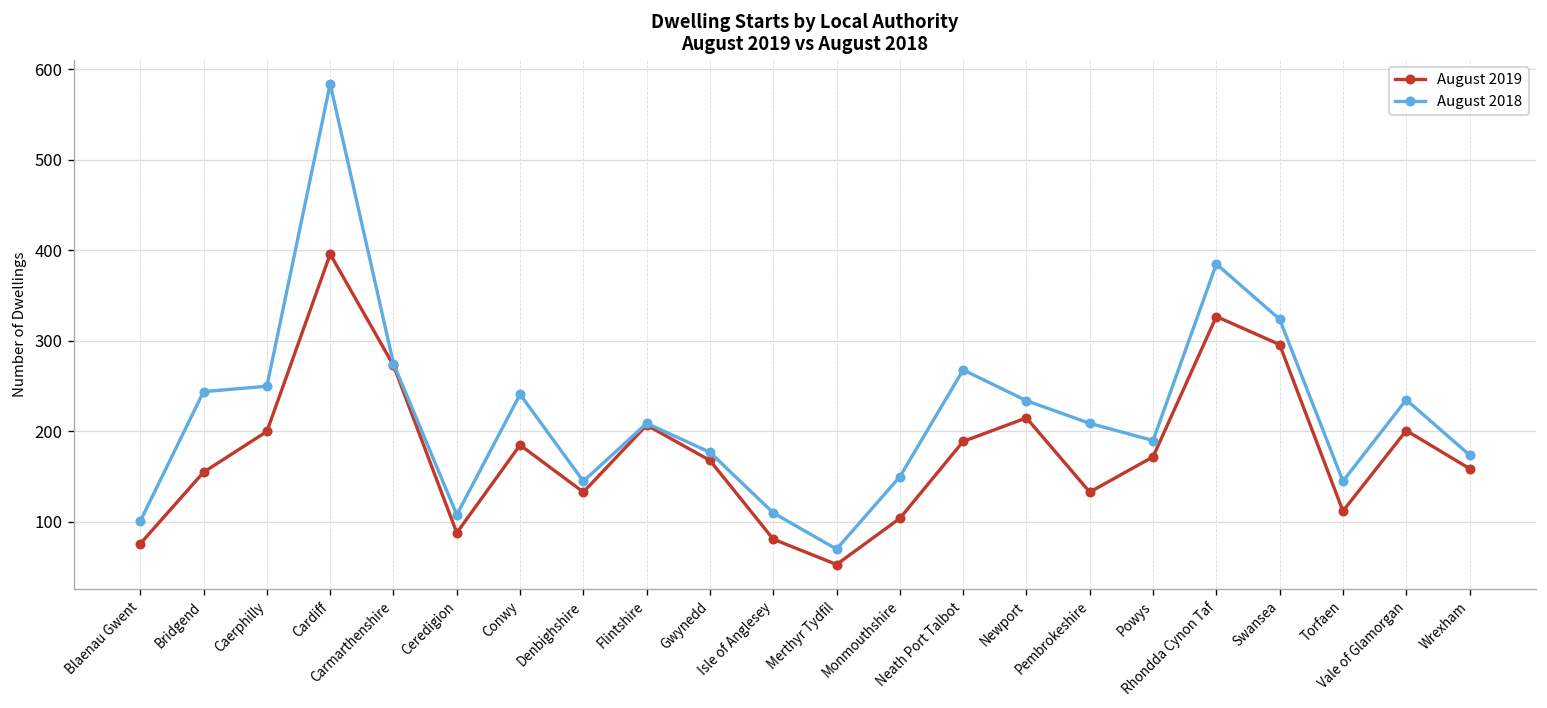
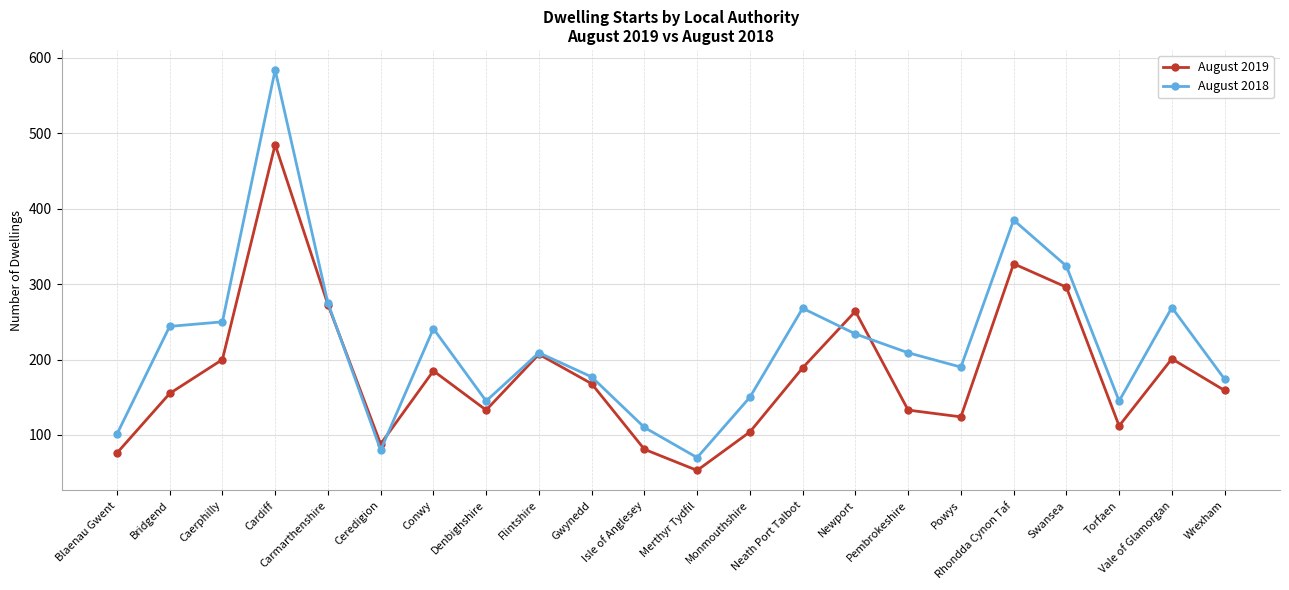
  {
    "August 2019": {
      "Blaenau Gwent": 80,
      "Bridgend": 160,
      "Caerphilly": 200,
-     "Cardiff": 400,
+     "Cardiff": 490,
      "Ceredigion": 90,
      "Conwy": 190,
      "Denbighshire": 130,
      "Gwynedd": 170,
      "Isle of Anglesey": 80,
      "Merthyr Tydfil": 50,
      "Monmouthshire": 100,
      "Neath Port Talbot": 190,
-     "Newport": 220,
+     "Newport": 260,
      "Pembrokeshire": 130,
-     "Powys": 170,
+     "Powys": 120,
      "Rhondda Cynon Taf": 330,
      "Swansea": 300,
      "Torfaen": 110,
      "Vale of Glamorgan": 200,
      "Wrexham": 160
    },
    "August 2018": {
      "Blaenau Gwent": 100,
      "Bridgend": 240,
      "Caerphilly": 250,
      "Cardiff": 580,
-     "Ceredigion": 110,
+     "Ceredigion": 80,
      "Conwy": 240,
      "Denbighshire": 150,
      "Gwynedd": 180,
      "Isle of Anglesey": 110,
      "Merthyr Tydfil": 70,
      "Monmouthshire": 150,
      "Neath Port Talbot": 270,
      "Newport": 230,
      "Pembrokeshire": 210,
      "Powys": 190,
      "Rhondda Cynon Taf": 390,
      "Swansea": 320,
      "Torfaen": 150,
-     "Vale of Glamorgan": 240,
+     "Vale of Glamorgan": 270,
      "Wrexham": 170
    }
  }
